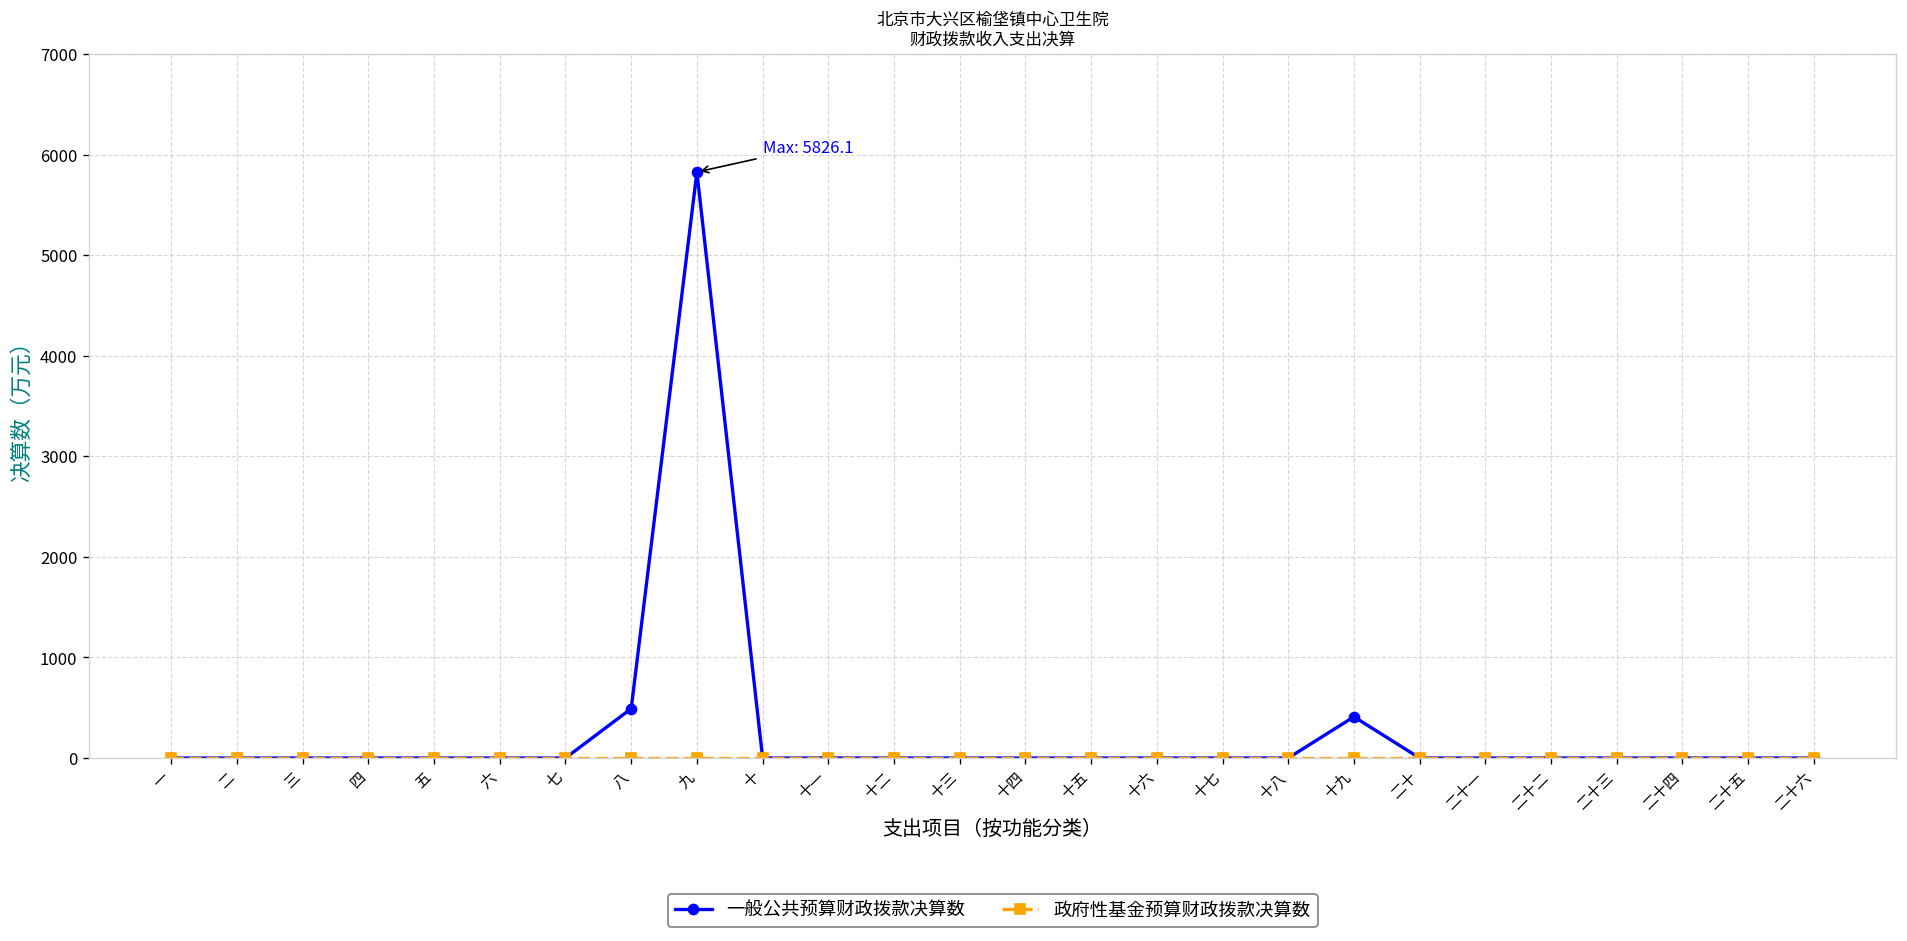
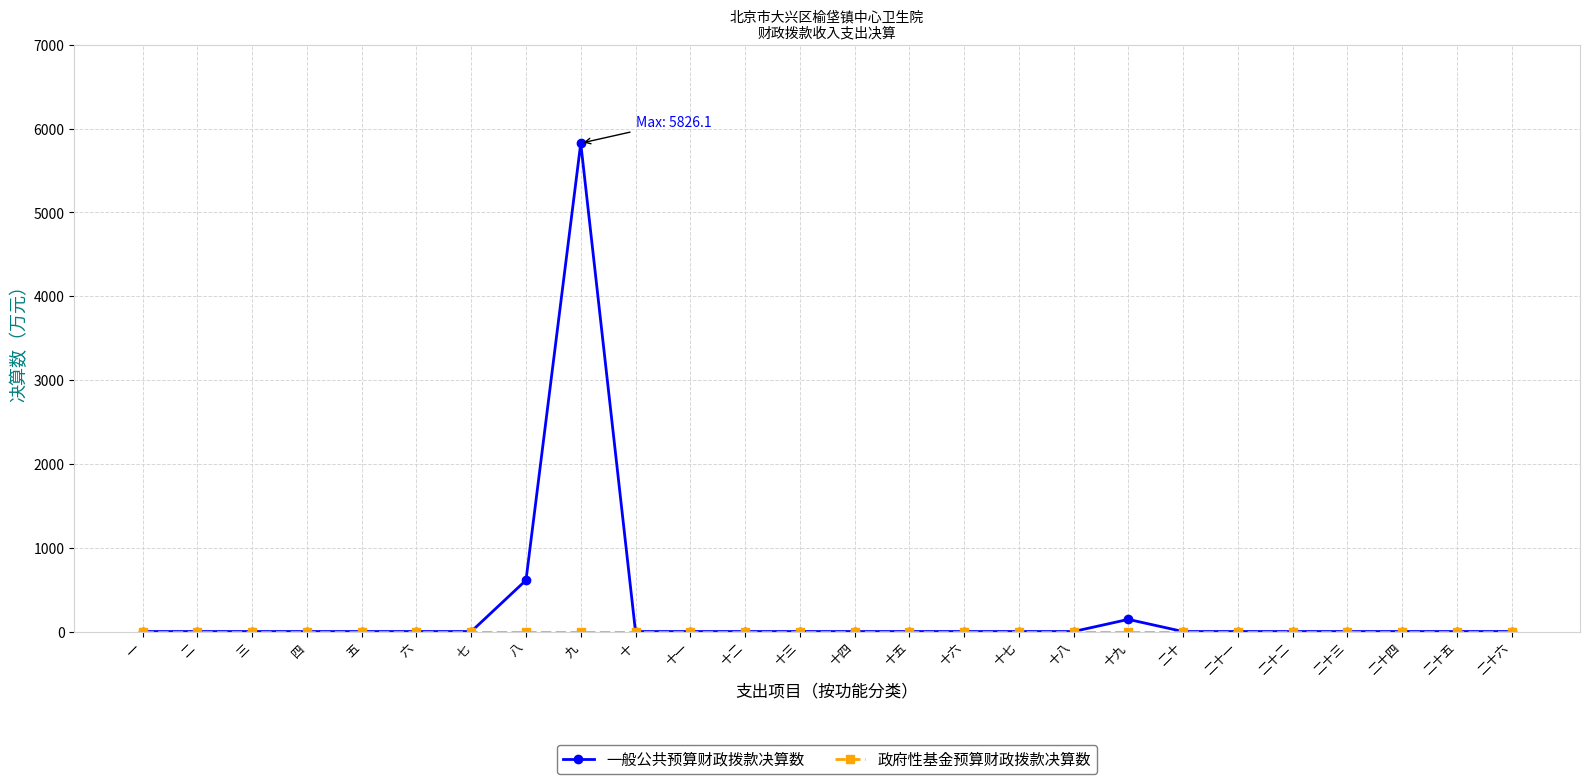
  {
    "一般公共预算财政拨款决算数": {
-     "八": 500,
-     "十九": 400
+     "八": 600,
+     "十九": 100
    },
    "政府性基金预算财政拨款决算数": {
      "八": 0,
      "九": 0,
      "十九": 0
    }
  }
